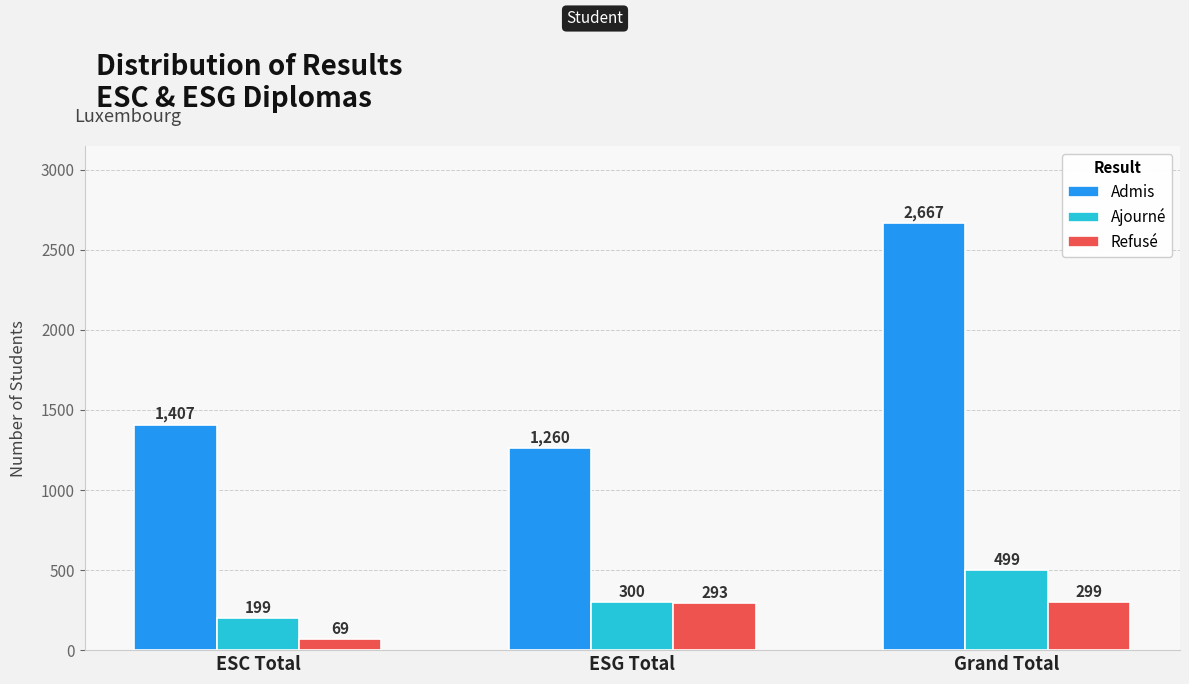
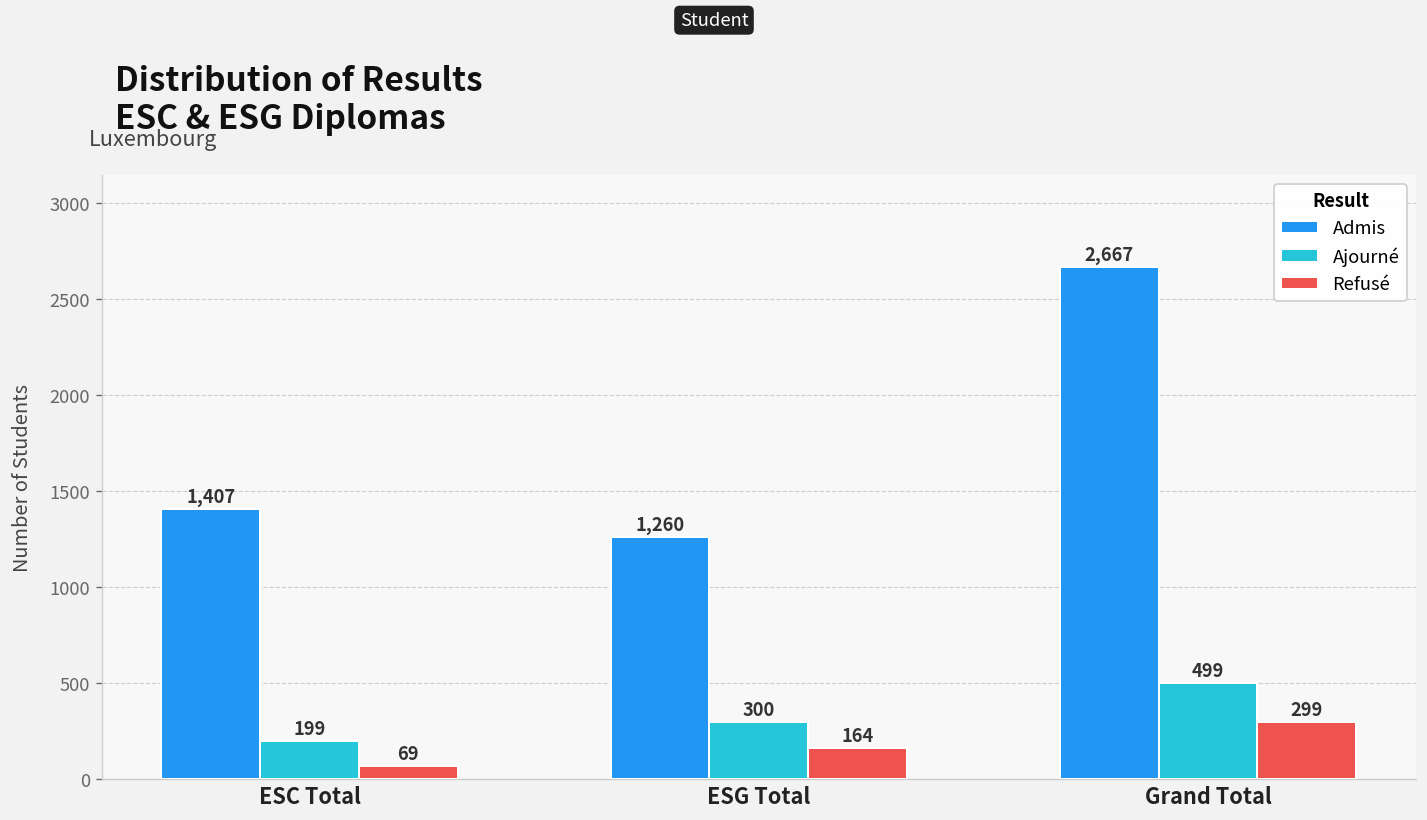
  {
    "Refusé": {
      "ESC Total": 69,
-     "ESG Total": 293,
+     "ESG Total": 164,
      "Grand Total": 299
    }
  }
